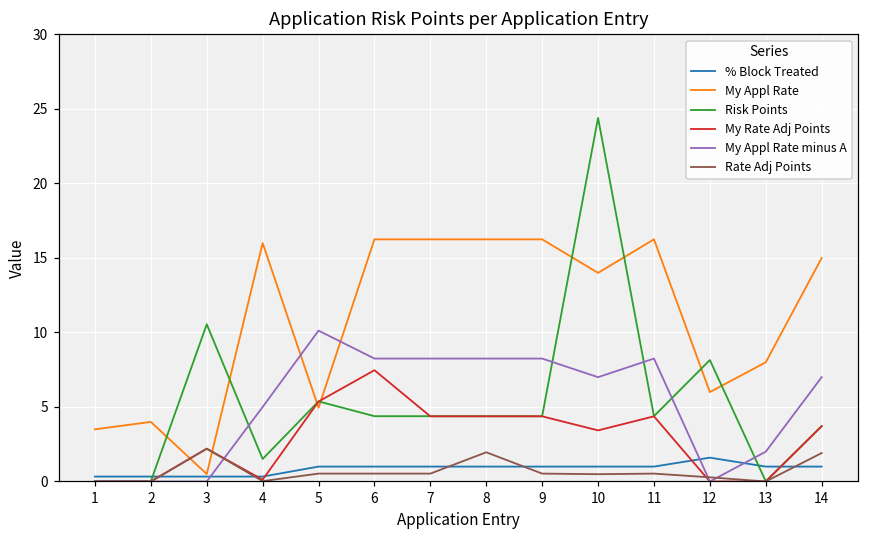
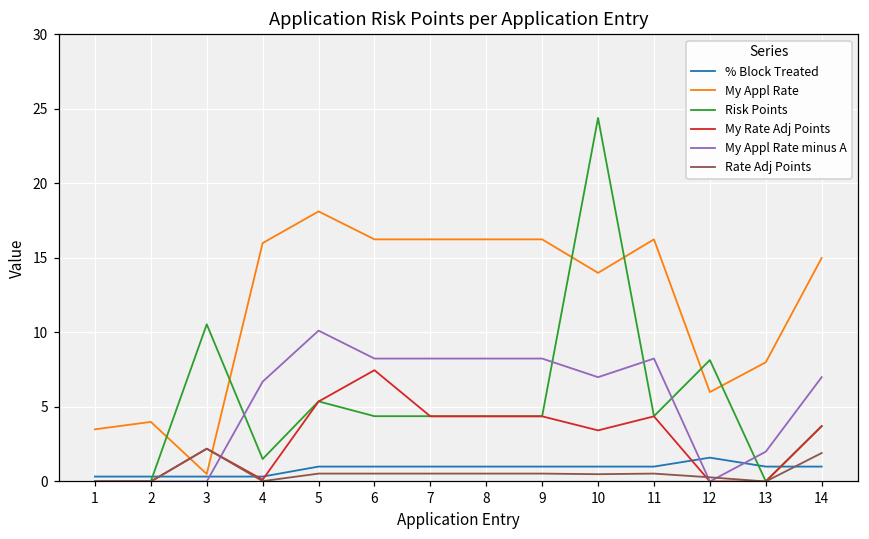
  {
    "% Block Treated": {
      "1": 0.3,
      "2": 0.3,
      "4": 0.3,
      "5": 1.0,
      "6": 1.0,
      "7": 1.0,
      "8": 1.0,
      "9": 1.0,
      "10": 1.0,
      "11": 1.0,
      "12": 1.6,
      "13": 1.0,
      "14": 1.0
    },
    "My Appl Rate": {
      "1": 3.5,
      "2": 4.0,
      "4": 16.0,
-     "5": 5.0,
+     "5": 18.1,
      "6": 16.3,
      "7": 16.3,
      "8": 16.3,
      "9": 16.3,
      "10": 14.0,
      "11": 16.3,
      "12": 6.0,
      "13": 8.0,
      "14": 15.0
    },
    "Risk Points": {
      "3": 10.6,
      "4": 1.5,
      "6": 4.4,
      "10": 24.4,
      "12": 8.2
    },
    "My Rate Adj Points": {
      "6": 7.5,
      "10": 3.4
    },
    "My Appl Rate minus A": {
      "3": 0.0,
-     "4": 5.0,
+     "4": 6.7,
      "5": 10.1,
      "6": 8.3,
      "7": 8.3,
      "8": 8.3,
      "9": 8.3,
      "10": 7.0,
      "11": 8.3,
      "13": 2.0,
      "14": 7.0
    },
    "Rate Adj Points": {
      "5": 0.5,
      "6": 0.5,
      "7": 0.5,
-     "8": 2.0,
+     "8": 0.5,
      "9": 0.5,
      "10": 0.5,
      "11": 0.5,
      "12": 0.3,
      "14": 1.9
    }
  }
